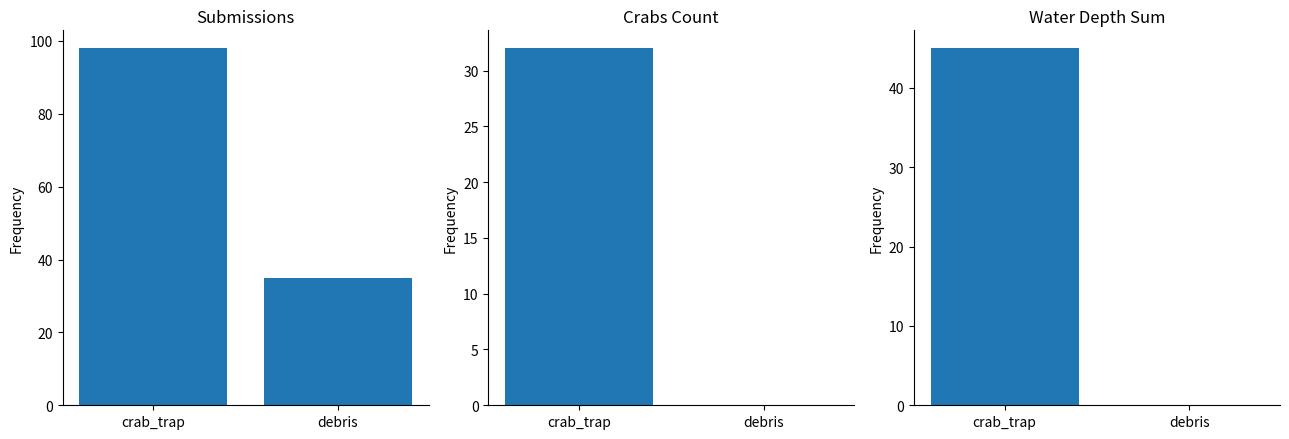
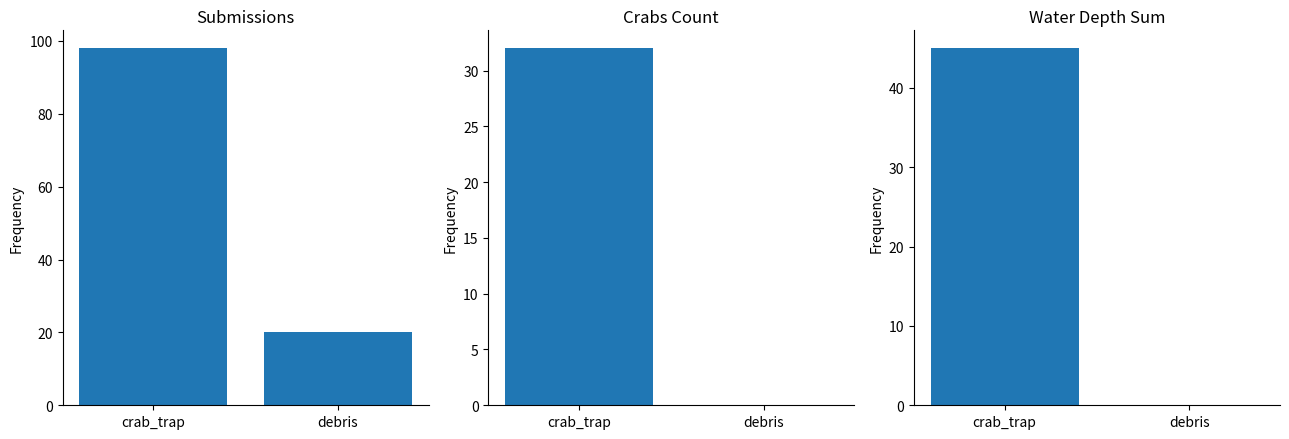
  {
    "Submissions": {
      "crab_trap": 98,
-     "debris": 35
+     "debris": 20
    },
    "Crabs Count": {
      "crab_trap": 32.0,
      "debris": 0.0
    },
    "Water Depth Sum": {
      "crab_trap": 45,
      "debris": 0
    }
  }
